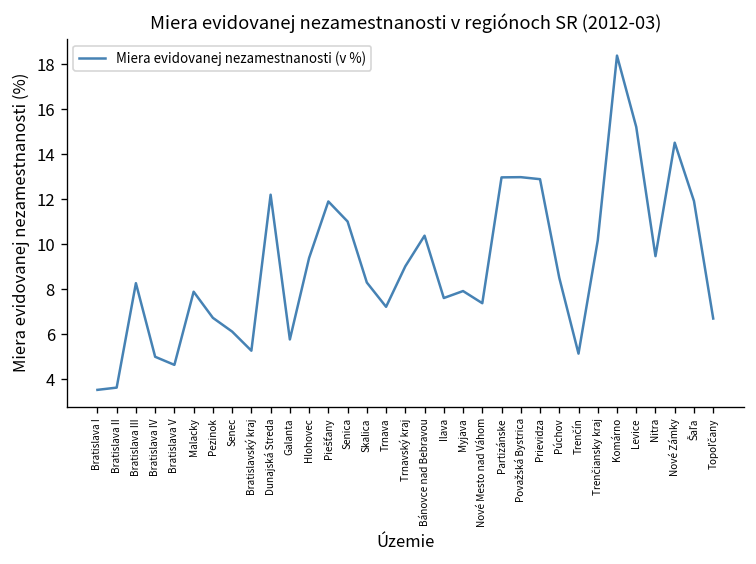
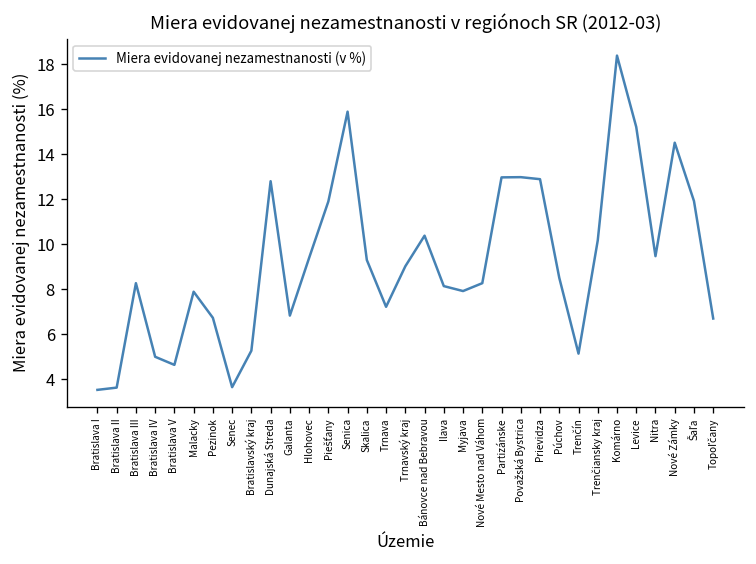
  {
    "Bratislava I": 3.5,
    "Bratislava II": 3.6,
    "Bratislava III": 8.3,
    "Bratislava IV": 5.0,
    "Bratislava V": 4.6,
    "Malacky": 7.9,
    "Pezinok": 6.7,
-   "Senec": 6.1,
+   "Senec": 3.7,
    "Bratislavský kraj": 5.3,
-   "Dunajská Streda": 12.2,
-   "Galanta": 5.8,
+   "Dunajská Streda": 12.8,
+   "Galanta": 6.8,
    "Hlohovec": 9.4,
    "Piešťany": 11.9,
-   "Senica": 11.0,
-   "Skalica": 8.3,
+   "Senica": 15.9,
+   "Skalica": 9.3,
    "Trnava": 7.2,
    "Trnavský kraj": 9.0,
    "Bánovce nad Bebravou": 10.4,
-   "Ilava": 7.6,
+   "Ilava": 8.1,
    "Myjava": 7.9,
-   "Nové Mesto nad Váhom": 7.4,
+   "Nové Mesto nad Váhom": 8.3,
    "Partizánske": 13.0,
    "Považská Bystrica": 13.0,
    "Prievidza": 12.9,
    "Púchov": 8.5,
    "Trenčín": 5.1,
    "Trenčiansky kraj": 10.2,
    "Komárno": 18.4,
    "Levice": 15.2,
    "Nitra": 9.5,
    "Nové Zámky": 14.5,
    "Šaľa": 11.9,
    "Topoľčany": 6.7
  }
